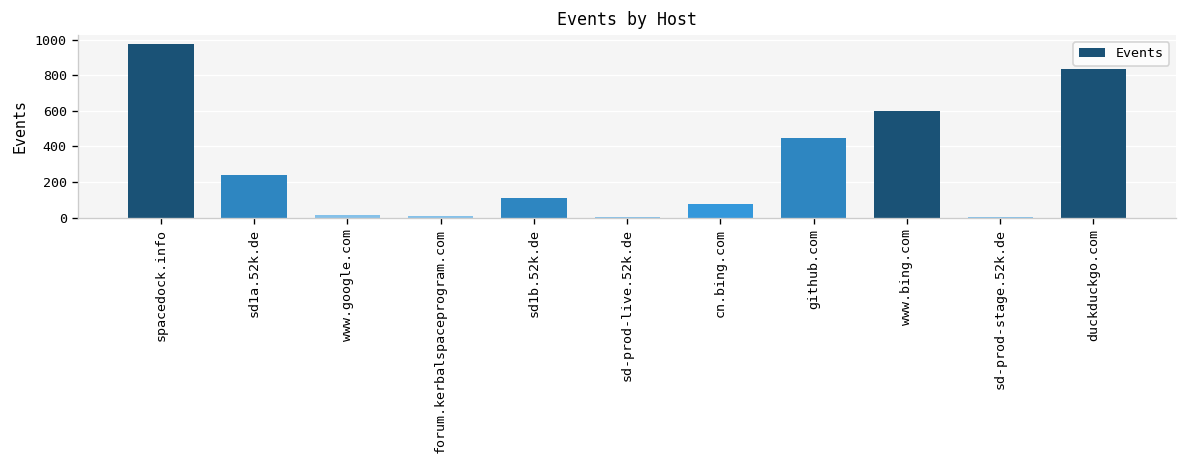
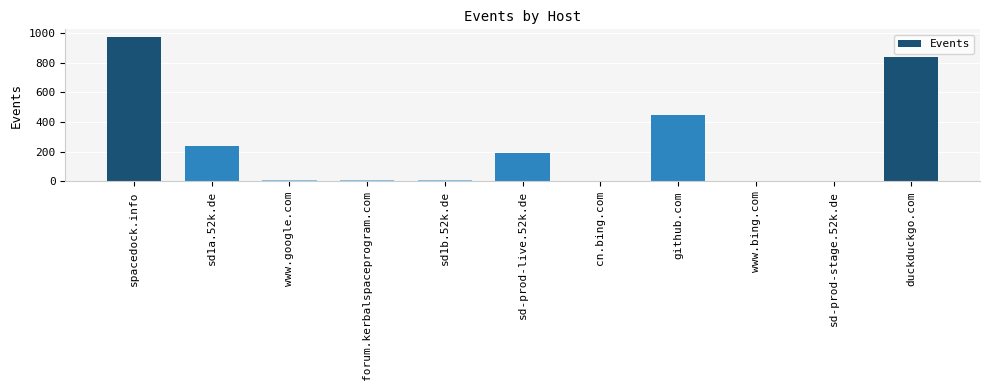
  {
    "spacedock.info": 980,
    "sd1a.52k.de": 240,
-   "sd1b.52k.de": 110,
-   "sd-prod-live.52k.de": 10,
-   "cn.bing.com": 80,
+   "sd1b.52k.de": 10,
+   "sd-prod-live.52k.de": 190,
+   "cn.bing.com": 0,
    "github.com": 450,
-   "www.bing.com": 600,
+   "www.bing.com": 0,
    "duckduckgo.com": 840
  }
